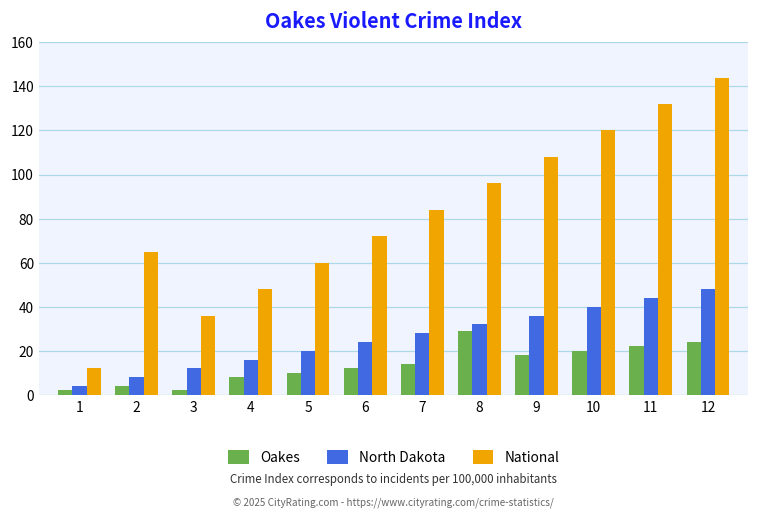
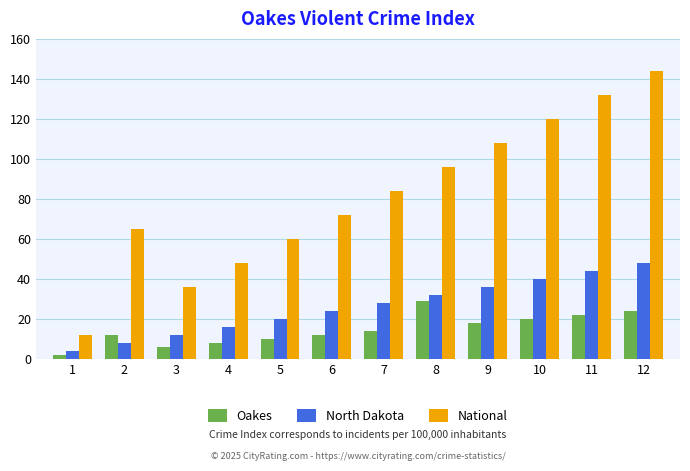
  {
    "Oakes": {
      "1": 2,
-     "2": 4,
-     "3": 2,
+     "2": 12,
+     "3": 6,
      "4": 8,
      "5": 10,
      "6": 12,
      "7": 14,
      "8": 29,
      "9": 18,
      "10": 20,
      "11": 22,
      "12": 24
    },
    "North Dakota": {
      "1": 4,
      "2": 8,
      "3": 12,
      "4": 16,
      "5": 20,
      "6": 24,
      "7": 28,
      "8": 32,
      "9": 36,
      "10": 40,
      "11": 44,
      "12": 48
    },
    "National": {
      "1": 12,
      "2": 65,
      "3": 36,
      "4": 48,
      "5": 60,
      "6": 72,
      "7": 84,
      "8": 96,
      "9": 108,
      "10": 120,
      "11": 132,
      "12": 144
    }
  }
